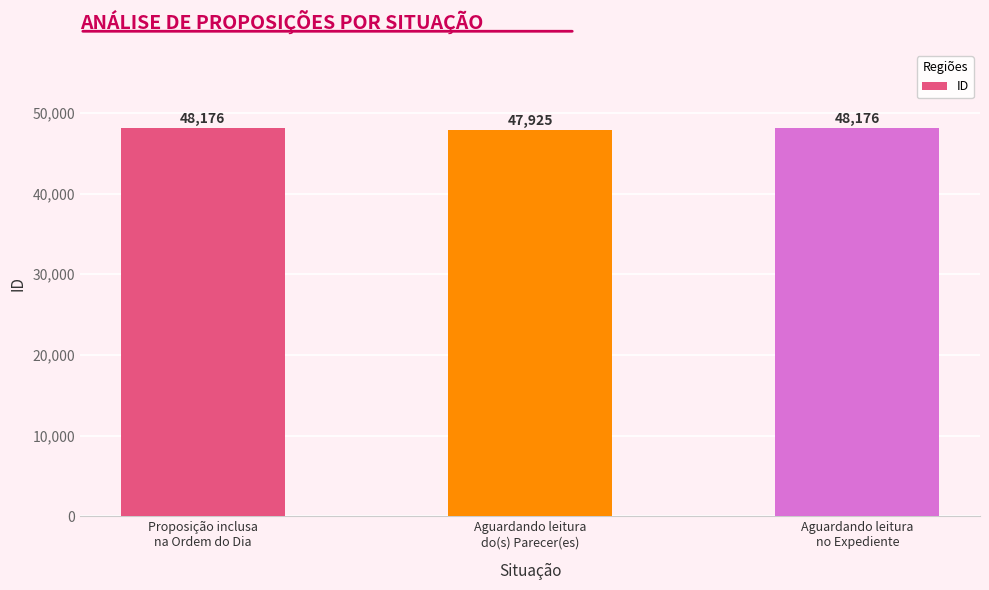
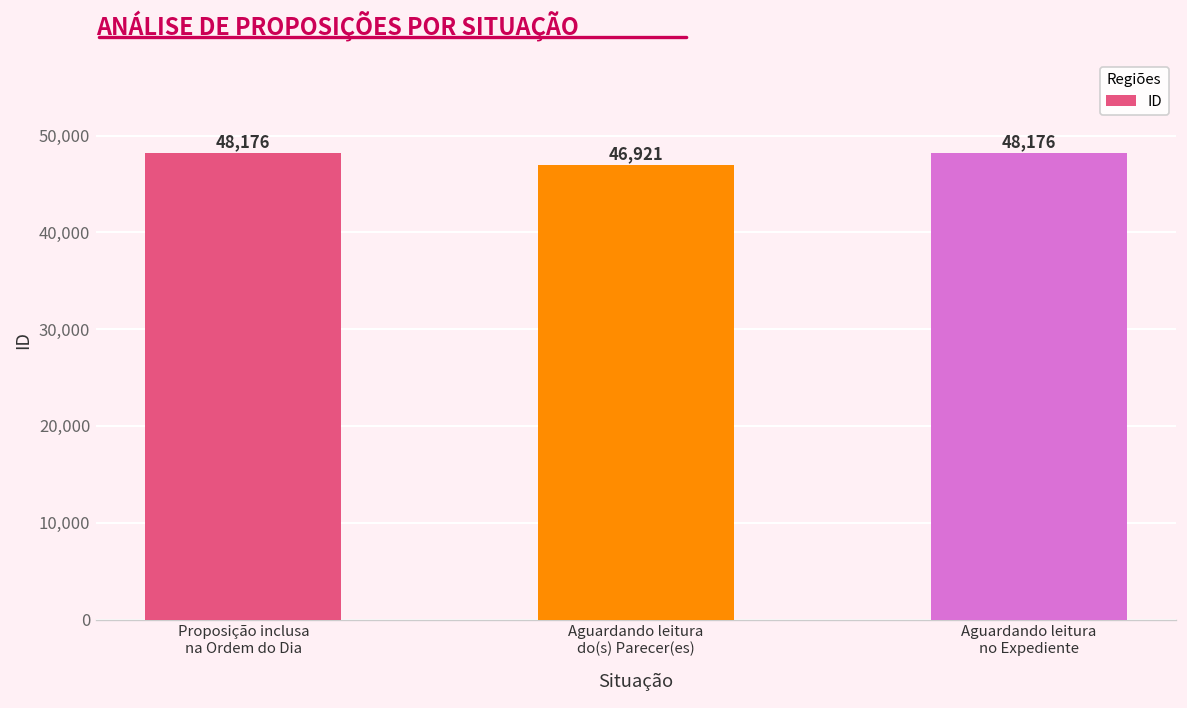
  {
    "Proposição inclusa na Ordem do Dia": "48,176",
-   "Aguardando leitura do(s) Parecer(es)": "47,925",
+   "Aguardando leitura do(s) Parecer(es)": "46,921",
    "Aguardando leitura no Expediente": "48,176"
  }
